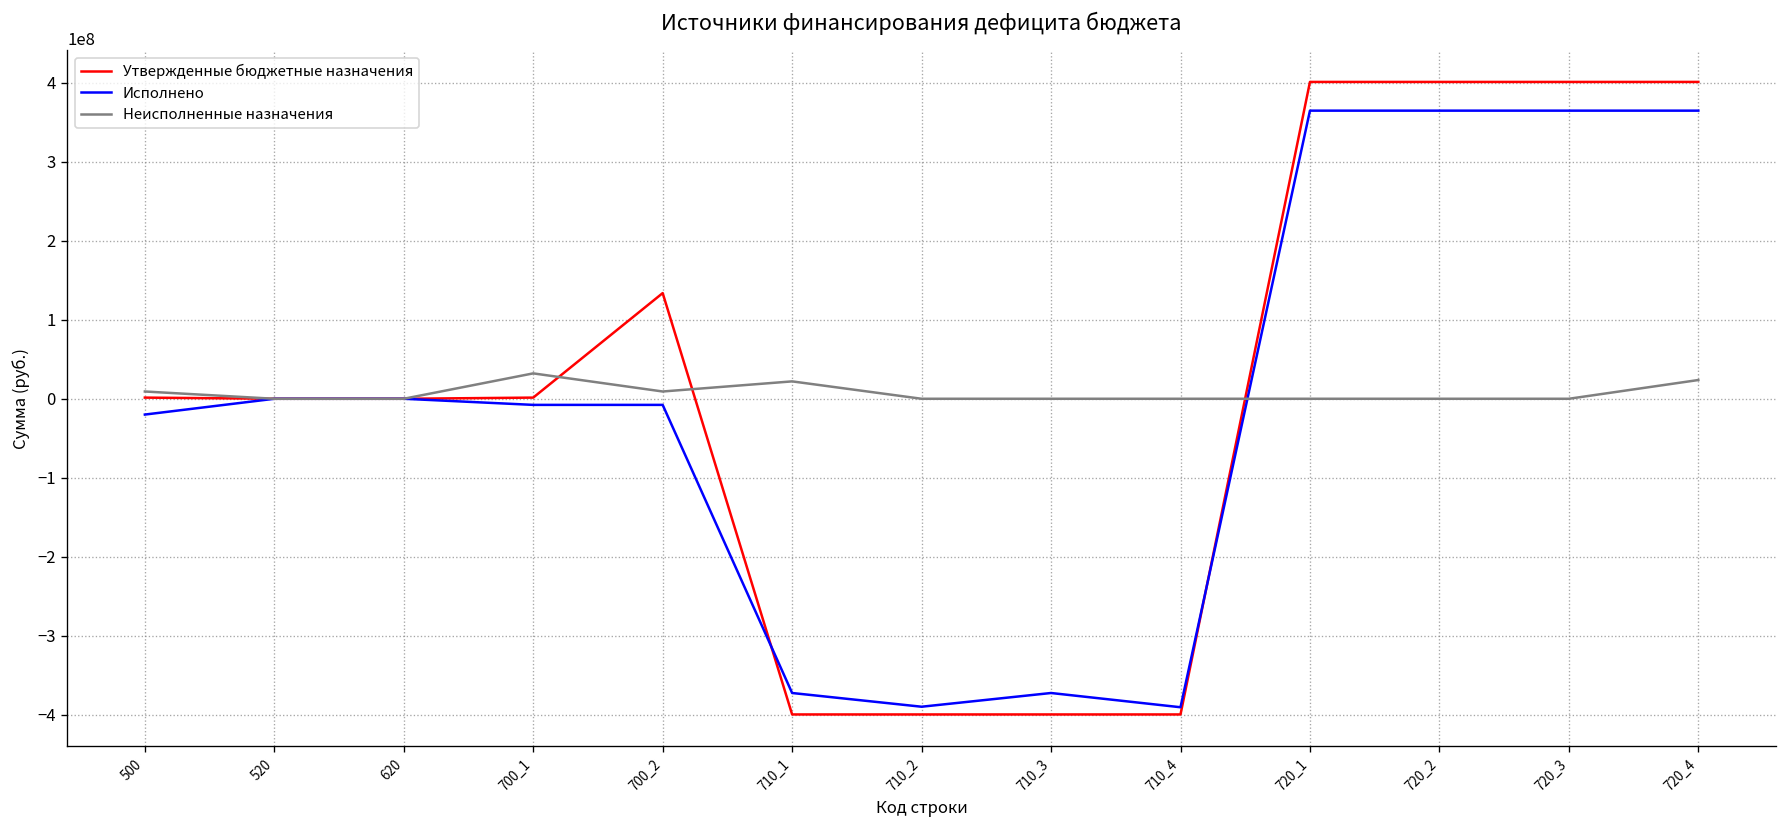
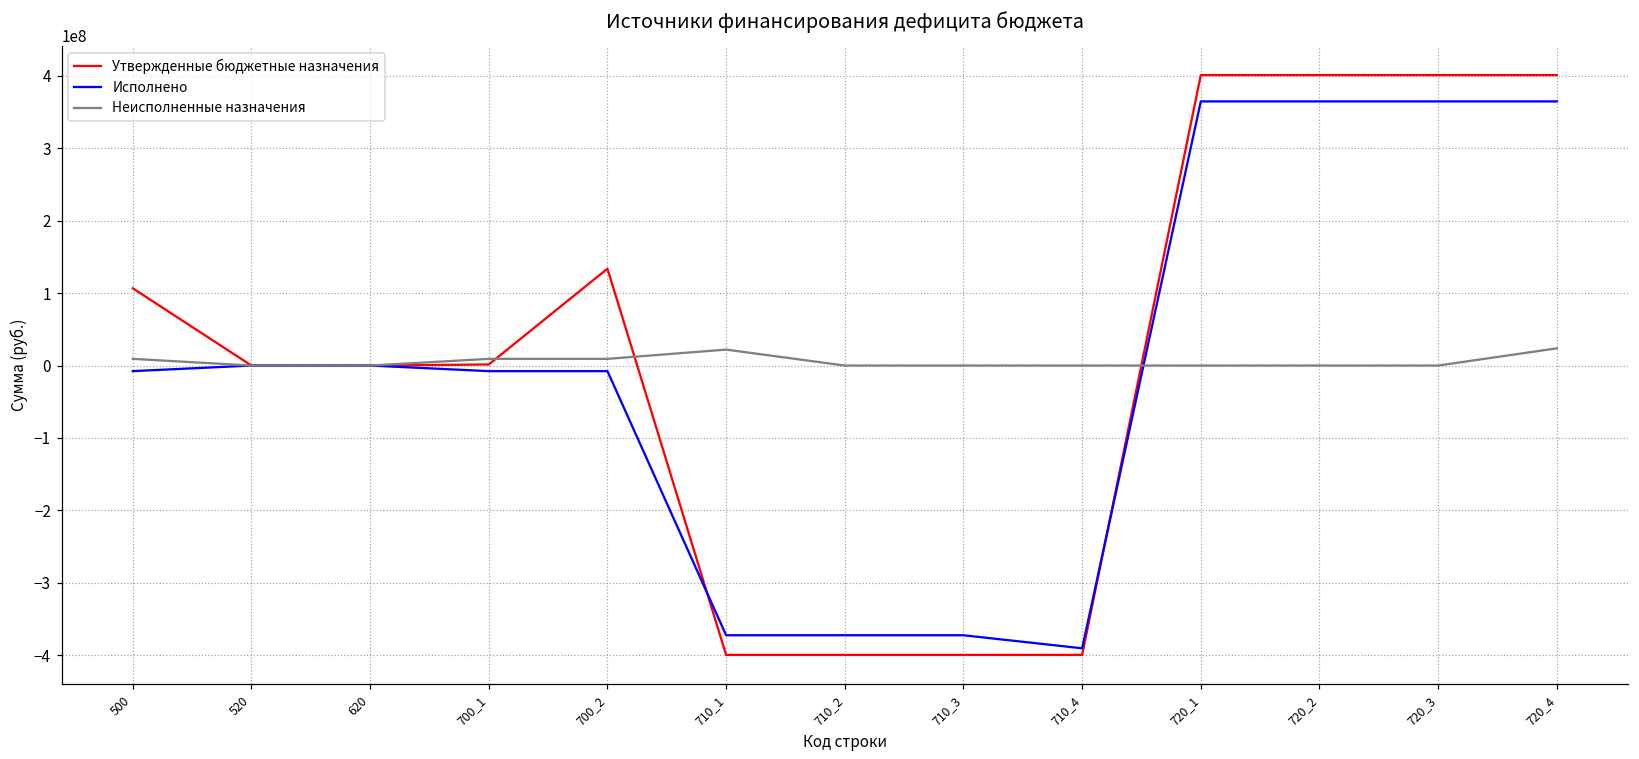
  {
    "Утвержденные бюджетные назначения": {
-     "500": 0,
+     "500": 110000000,
      "700_1": 0,
      "700_2": 130000000,
      "710_1": -400000000,
      "710_2": -400000000,
      "710_3": -400000000,
      "710_4": -400000000,
      "720_1": 400000000,
      "720_2": 400000000,
      "720_3": 400000000,
      "720_4": 400000000
    },
    "Исполнено": {
-     "500": -20000000,
+     "500": -10000000,
      "700_1": -10000000,
      "700_2": -10000000,
      "710_1": -370000000,
-     "710_2": -390000000,
+     "710_2": -370000000,
      "710_3": -370000000,
      "710_4": -390000000,
      "720_1": 360000000,
      "720_2": 360000000,
      "720_3": 360000000,
      "720_4": 360000000
    },
    "Неисполненные назначения": {
      "500": 10000000,
-     "700_1": 30000000,
+     "700_1": 10000000,
      "700_2": 10000000,
      "710_1": 20000000,
      "710_2": 0,
      "710_3": 0,
      "710_4": 0,
      "720_1": 0,
      "720_2": 0,
      "720_3": 0,
      "720_4": 20000000
    }
  }
